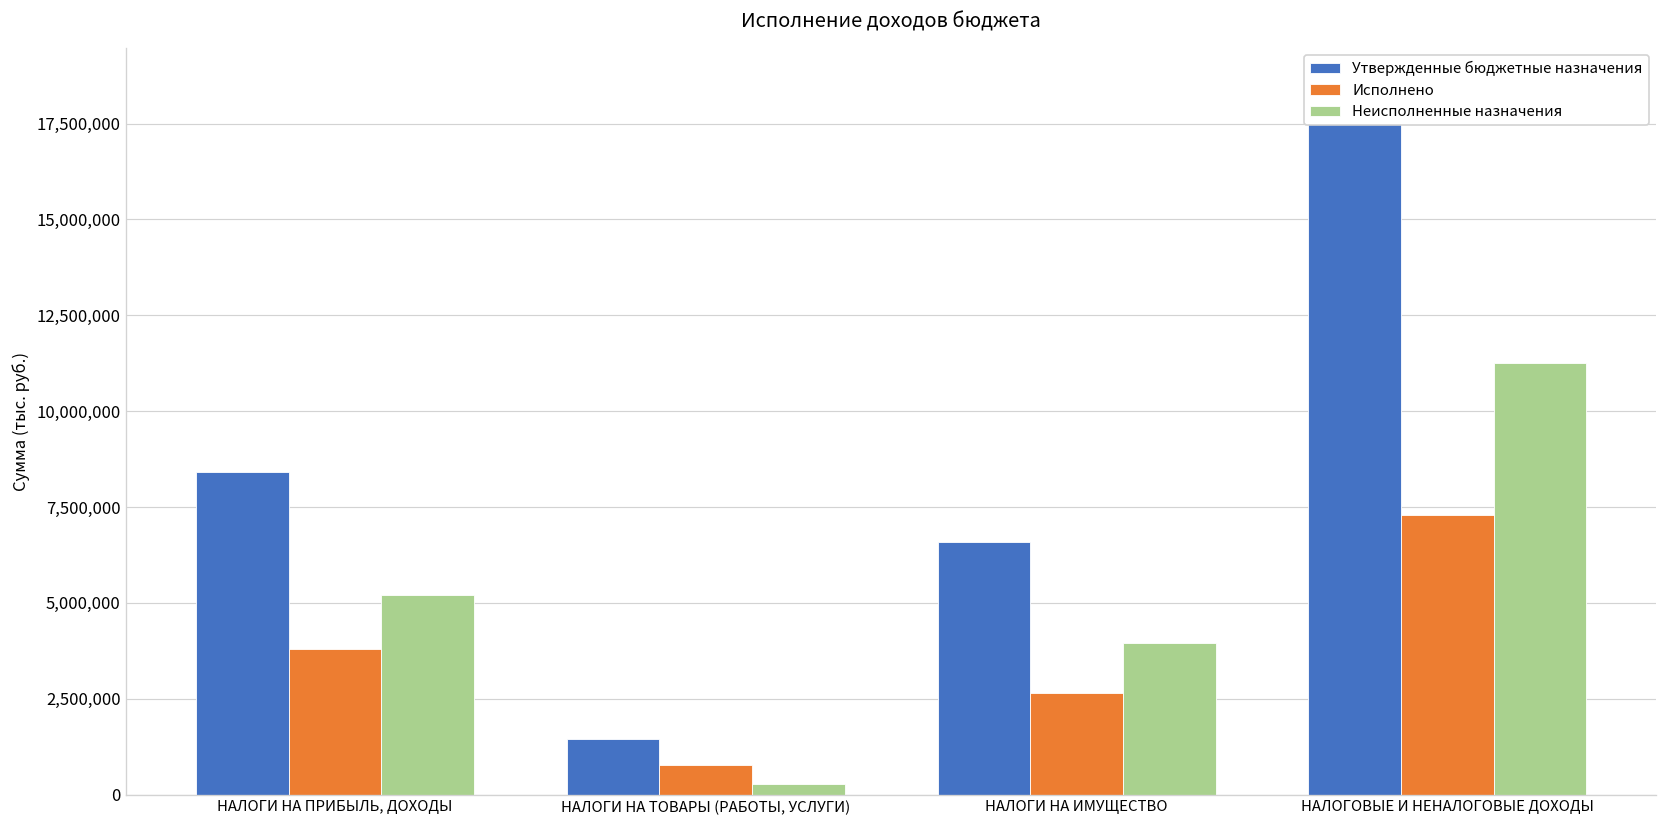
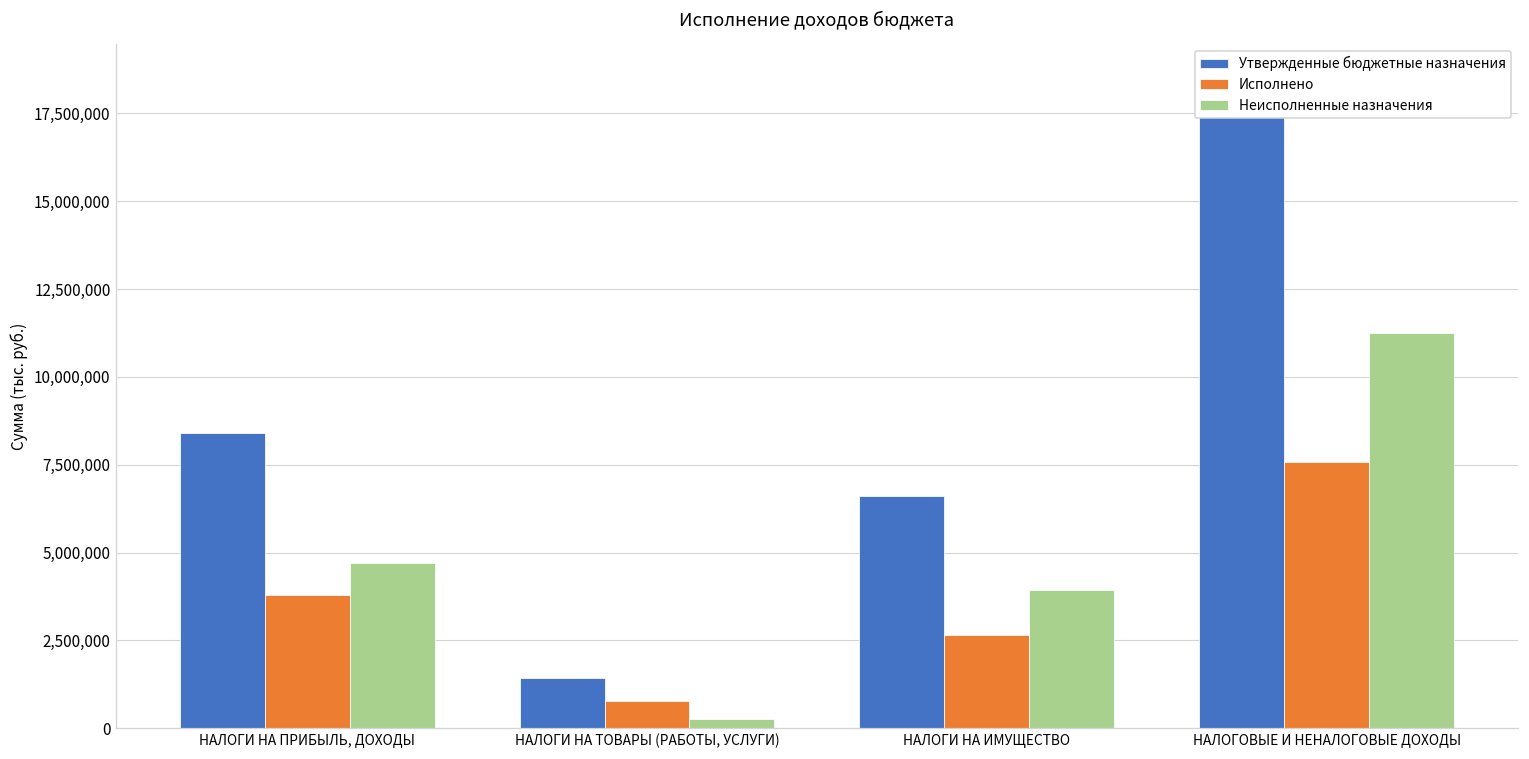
  {
    "Утвержденные бюджетные назначения": {
      "НАЛОГИ НА ПРИБЫЛЬ, ДОХОДЫ": "8,400,000",
      "НАЛОГИ НА ТОВАРЫ (РАБОТЫ, УСЛУГИ)": "1,400,000",
      "НАЛОГИ НА ИМУЩЕСТВО": "6,600,000"
    },
    "Исполнено": {
      "НАЛОГИ НА ПРИБЫЛЬ, ДОХОДЫ": "3,800,000",
      "НАЛОГИ НА ТОВАРЫ (РАБОТЫ, УСЛУГИ)": "800,000",
      "НАЛОГИ НА ИМУЩЕСТВО": "2,600,000",
-     "НАЛОГОВЫЕ И НЕНАЛОГОВЫЕ ДОХОДЫ": "7,300,000"
+     "НАЛОГОВЫЕ И НЕНАЛОГОВЫЕ ДОХОДЫ": "7,600,000"
    },
    "Неисполненные назначения": {
-     "НАЛОГИ НА ПРИБЫЛЬ, ДОХОДЫ": "5,200,000",
+     "НАЛОГИ НА ПРИБЫЛЬ, ДОХОДЫ": "4,700,000",
      "НАЛОГИ НА ТОВАРЫ (РАБОТЫ, УСЛУГИ)": "300,000",
      "НАЛОГИ НА ИМУЩЕСТВО": "4,000,000",
      "НАЛОГОВЫЕ И НЕНАЛОГОВЫЕ ДОХОДЫ": "11,300,000"
    }
  }
